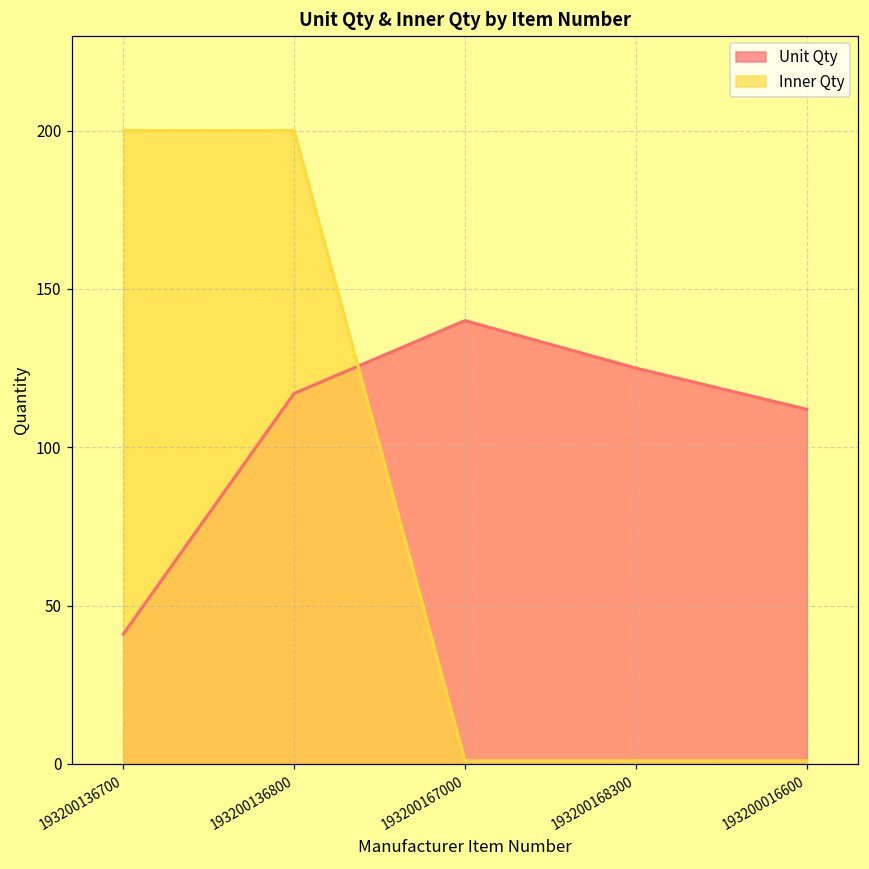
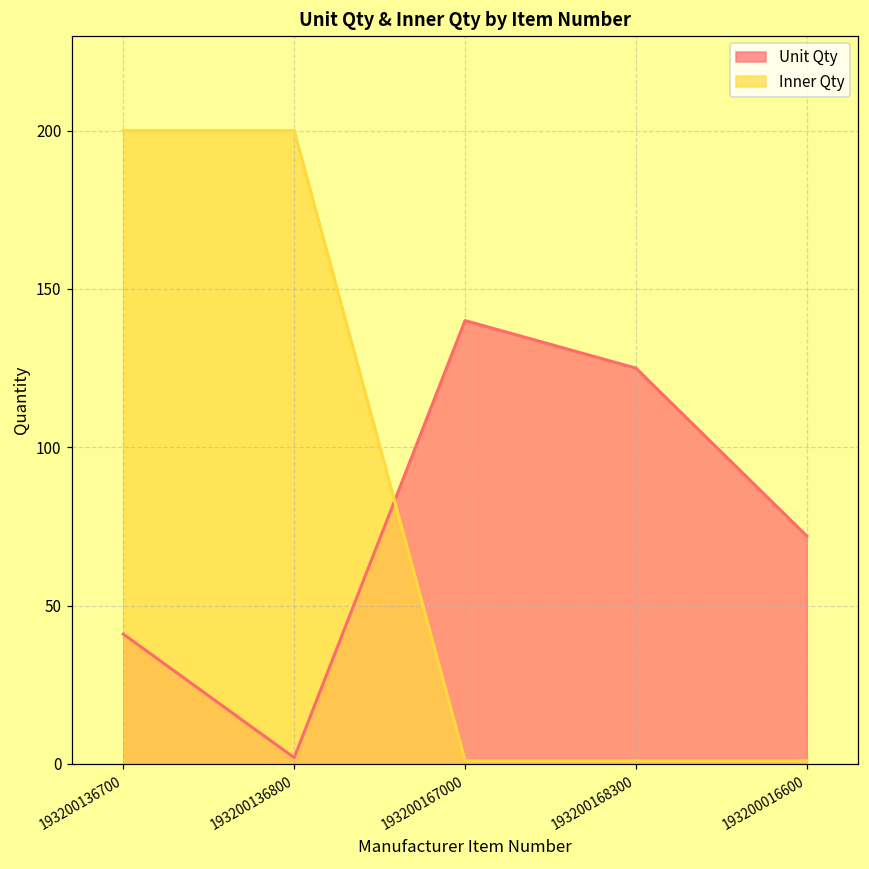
  {
    "Unit Qty": {
      "193200136700": 41,
-     "193200136800": 117,
+     "193200136800": 2,
      "193200167000": 140,
      "193200168300": 125,
-     "193200016600": 112
+     "193200016600": 72
    },
    "Inner Qty": {
      "193200136700": 200,
      "193200136800": 200,
      "193200167000": 1,
      "193200168300": 1,
      "193200016600": 1
    }
  }
